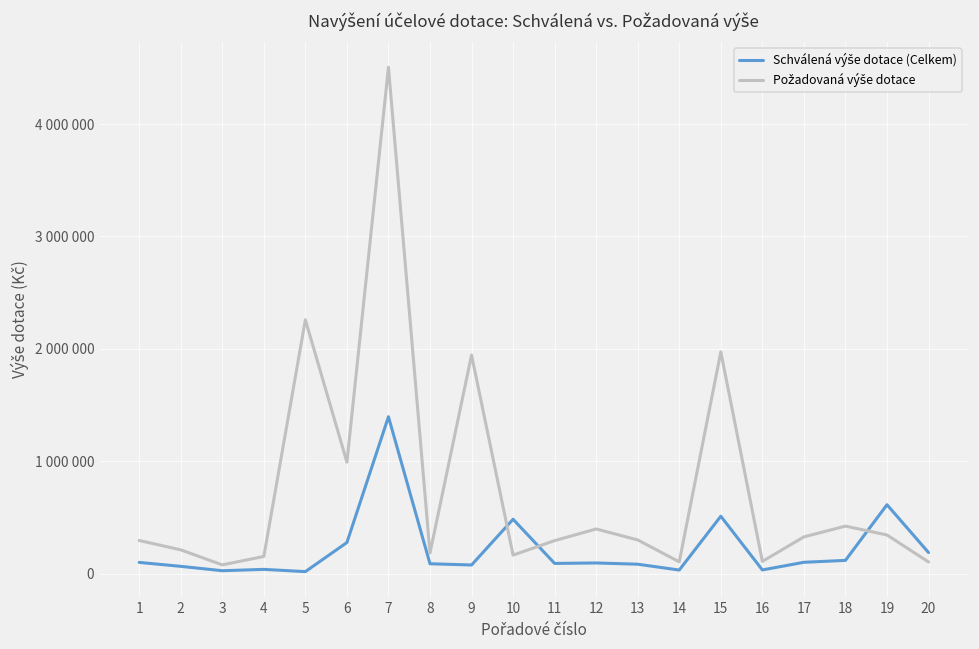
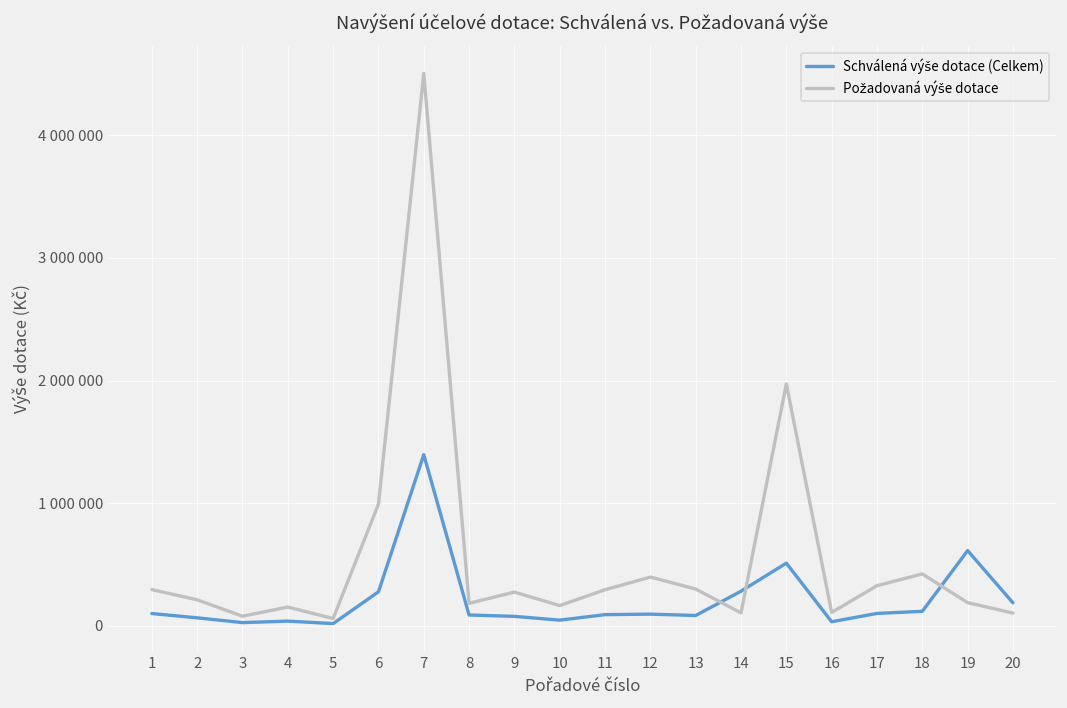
  {
    "Schválená výše dotace (Celkem)": {
      "1": 100000,
      "2": 70000,
      "3": 30000,
      "4": 40000,
      "5": 20000,
      "6": 280000,
      "7": 1400000,
      "8": 90000,
      "9": 80000,
-     "10": 480000,
+     "10": 50000,
      "11": 90000,
      "12": 100000,
      "13": 80000,
-     "14": 30000,
+     "14": 280000,
      "15": 510000,
      "16": 30000,
      "17": 100000,
      "18": 120000,
      "19": 610000,
      "20": 190000
    },
    "Požadovaná výše dotace": {
      "1": 300000,
      "2": 210000,
      "3": 80000,
      "4": 150000,
-     "5": 2260000,
+     "5": 60000,
      "6": 990000,
      "7": 4510000,
      "8": 180000,
-     "9": 1940000,
+     "9": 280000,
      "10": 170000,
      "11": 290000,
      "12": 400000,
      "13": 300000,
      "14": 110000,
      "15": 1970000,
      "16": 110000,
      "17": 330000,
      "18": 420000,
-     "19": 340000,
+     "19": 190000,
      "20": 100000
    }
  }
